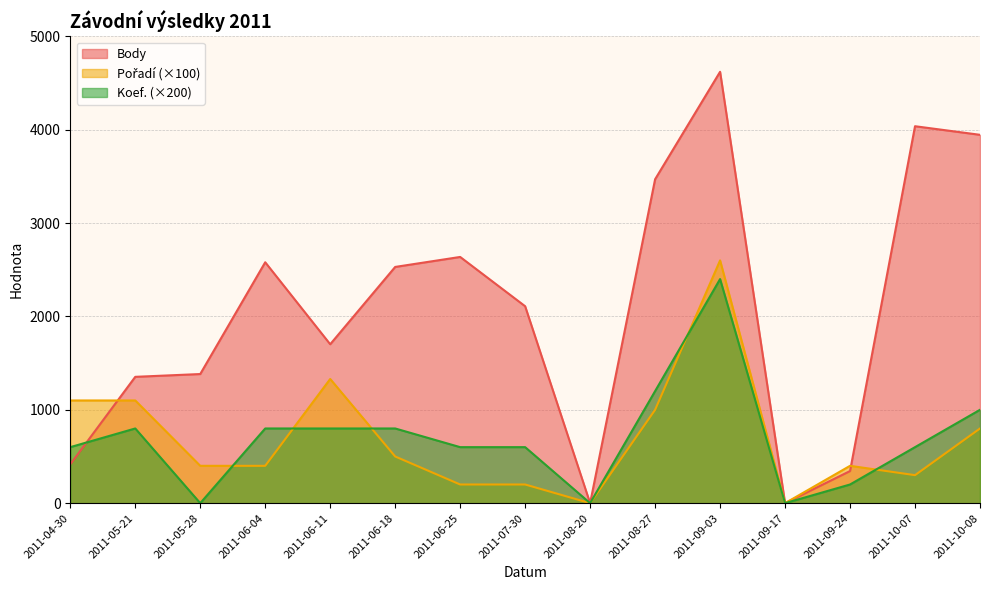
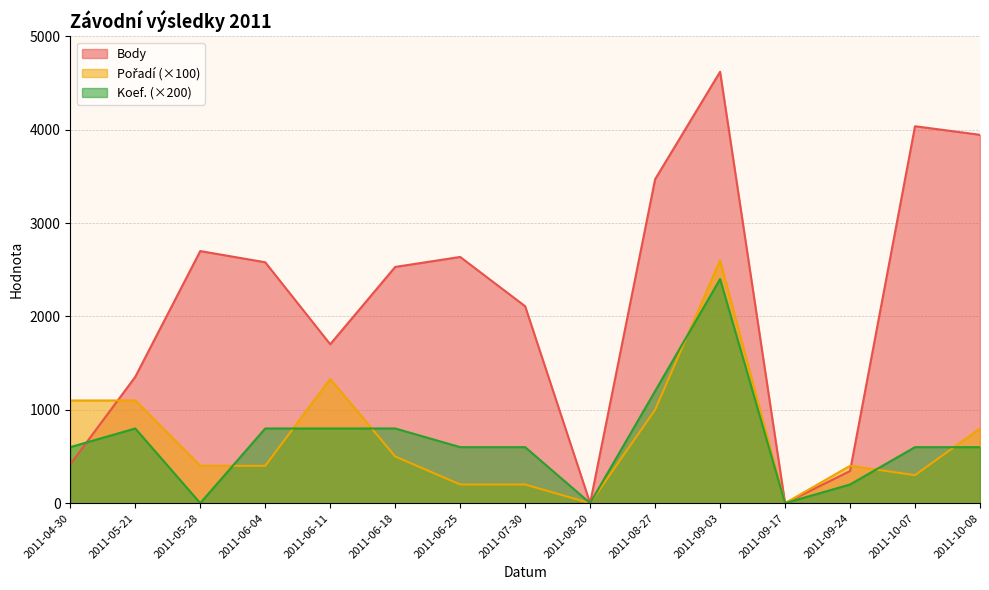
  {
    "Body": {
      "2011-04-30": 400,
      "2011-05-21": 1400,
-     "2011-05-28": 1400,
+     "2011-05-28": 2700,
      "2011-06-04": 2600,
      "2011-06-11": 1700,
      "2011-06-18": 2500,
      "2011-06-25": 2600,
      "2011-07-30": 2100,
      "2011-08-27": 3500,
      "2011-09-03": 4600,
      "2011-09-24": 300,
      "2011-10-07": 4000,
      "2011-10-08": 3900
    },
    "Pořadí (×100)": {
      "2011-04-30": 1100,
      "2011-05-21": 1100,
      "2011-05-28": 400,
      "2011-06-04": 400,
      "2011-06-11": 1300,
      "2011-06-18": 500,
      "2011-06-25": 200,
      "2011-07-30": 200,
      "2011-08-27": 1000,
      "2011-09-03": 2600,
      "2011-09-24": 400,
      "2011-10-07": 300,
      "2011-10-08": 800
    },
    "Koef. (×200)": {
      "2011-04-30": 600,
      "2011-05-21": 800,
      "2011-05-28": 0,
      "2011-06-04": 800,
      "2011-06-11": 800,
      "2011-06-18": 800,
      "2011-06-25": 600,
      "2011-07-30": 600,
      "2011-08-27": 1200,
      "2011-09-03": 2400,
      "2011-09-24": 200,
      "2011-10-07": 600,
-     "2011-10-08": 1000
+     "2011-10-08": 600
    }
  }
